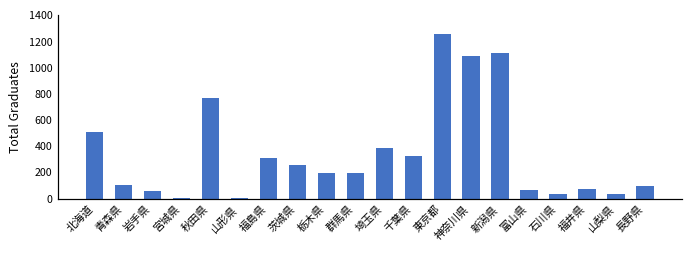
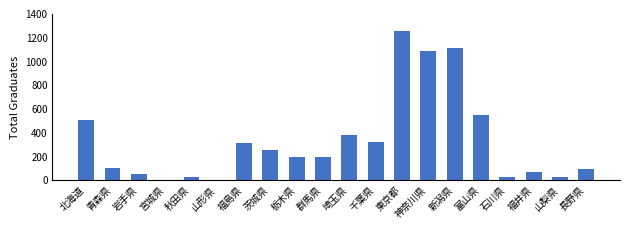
  {
    "北海道": 510,
    "青森県": 100,
    "岩手県": 60,
-   "秋田県": 770,
+   "秋田県": 30,
    "福島県": 310,
    "茨城県": 260,
    "栃木県": 200,
    "群馬県": 200,
    "埼玉県": 380,
    "千葉県": 330,
    "東京都": 1260,
    "神奈川県": 1090,
    "新潟県": 1110,
-   "富山県": 70,
+   "富山県": 550,
    "石川県": 30,
    "福井県": 70,
    "山梨県": 30,
    "長野県": 100
  }
